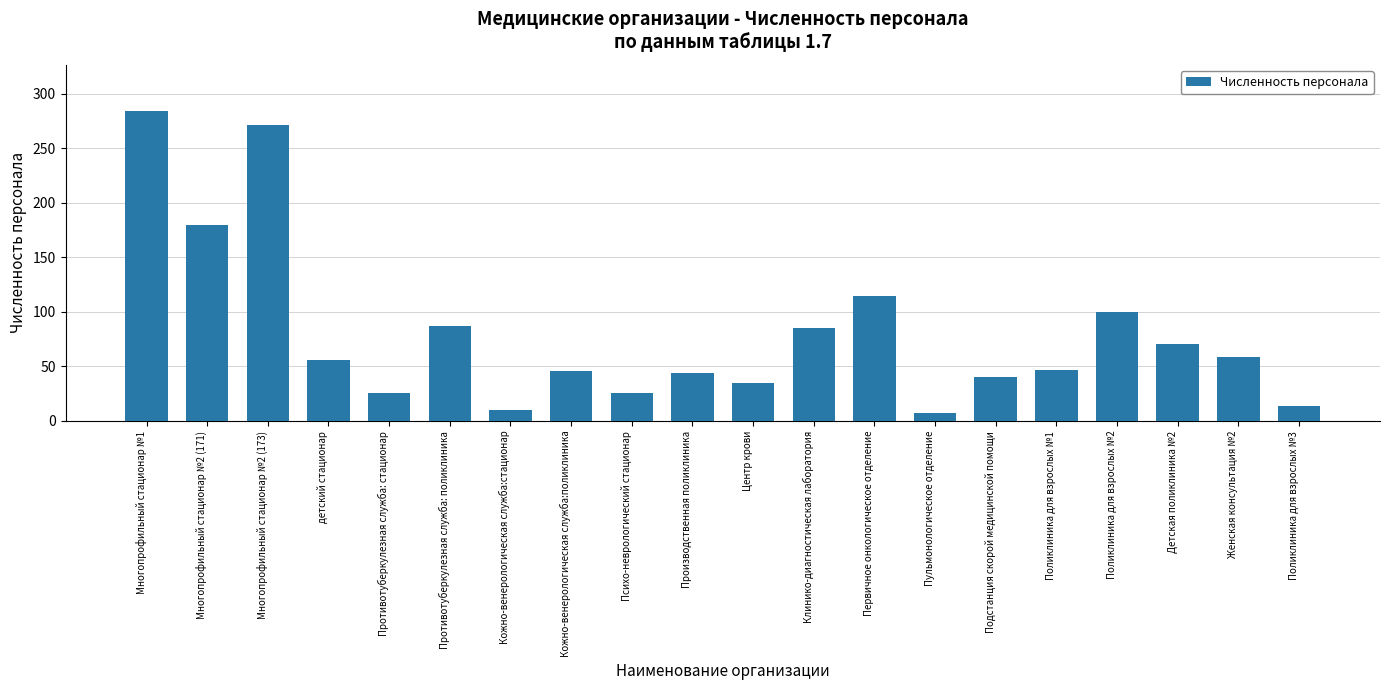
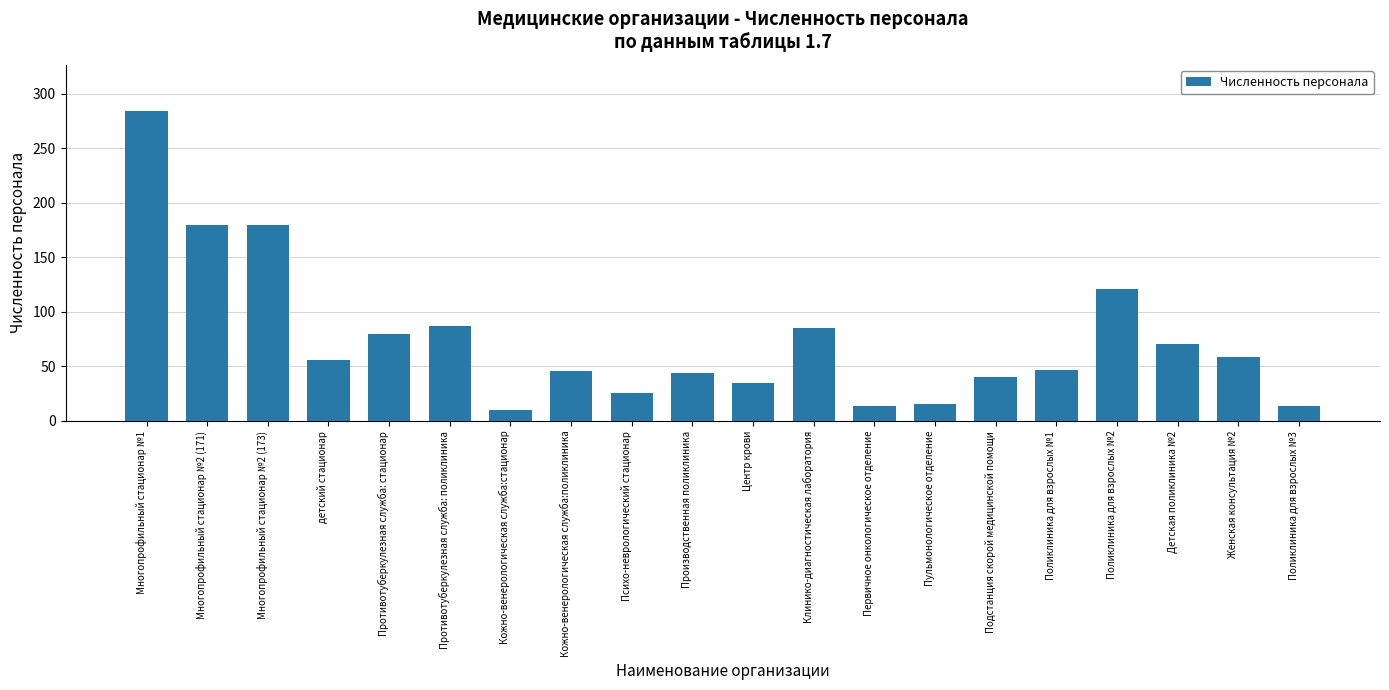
  {
    "Многопрофильный стационар №1": 284,
    "Многопрофильный стационар №2 (171)": 180,
-   "Многопрофильный стационар №2 (173)": 271,
+   "Многопрофильный стационар №2 (173)": 180,
    "детский стационар": 56,
-   "Противотуберкулезная служба: стационар": 26,
+   "Противотуберкулезная служба: стационар": 80,
    "Противотуберкулезная служба: поликлиника": 87,
    "Кожно-венерологическая служба:стационар": 10,
    "Кожно-венерологическая служба:поликлиника": 46,
    "Психо-неврологический стационар": 26,
    "Производственная поликлиника": 44,
    "Центр крови": 35,
    "Клинико-диагностическая лаборатория": 85,
-   "Первичное онкологическое отделение": 115,
-   "Пульмонологическое отделение": 7,
+   "Первичное онкологическое отделение": 14,
+   "Пульмонологическое отделение": 16,
    "Подстанция скорой медицинской помощи": 40,
    "Поликлиника для взрослых №1": 47,
-   "Поликлиника для взрослых №2": 100,
+   "Поликлиника для взрослых №2": 121,
    "Детская поликлиника №2": 71,
    "Женская консультация №2": 59,
    "Поликлиника для взрослых №3": 14
  }
